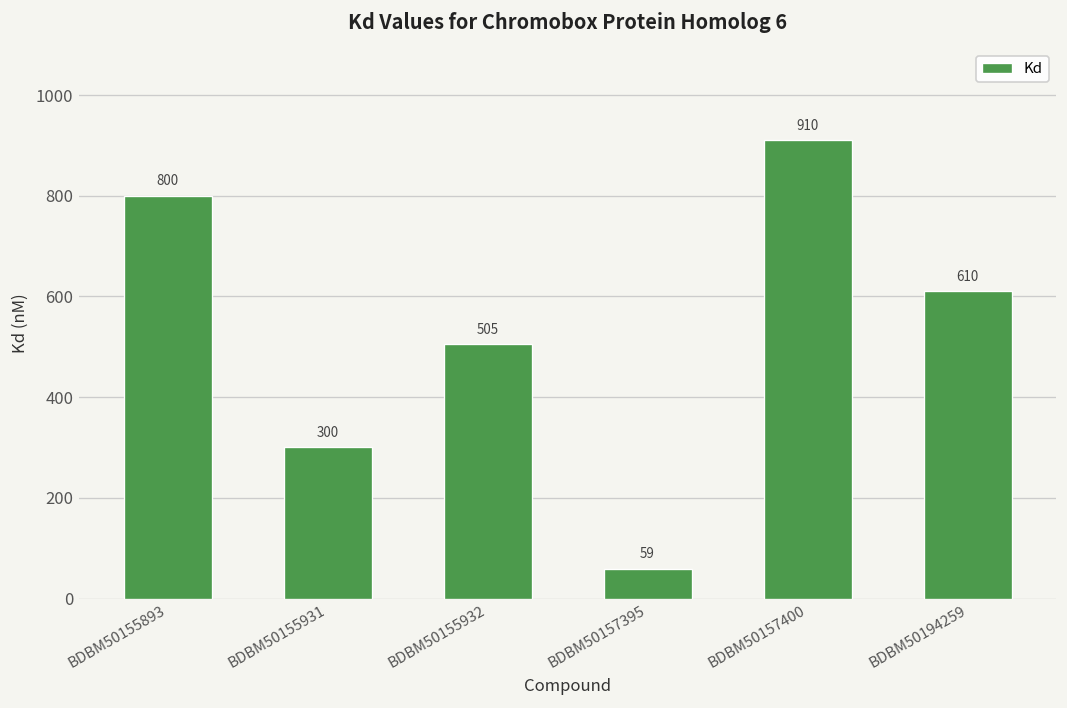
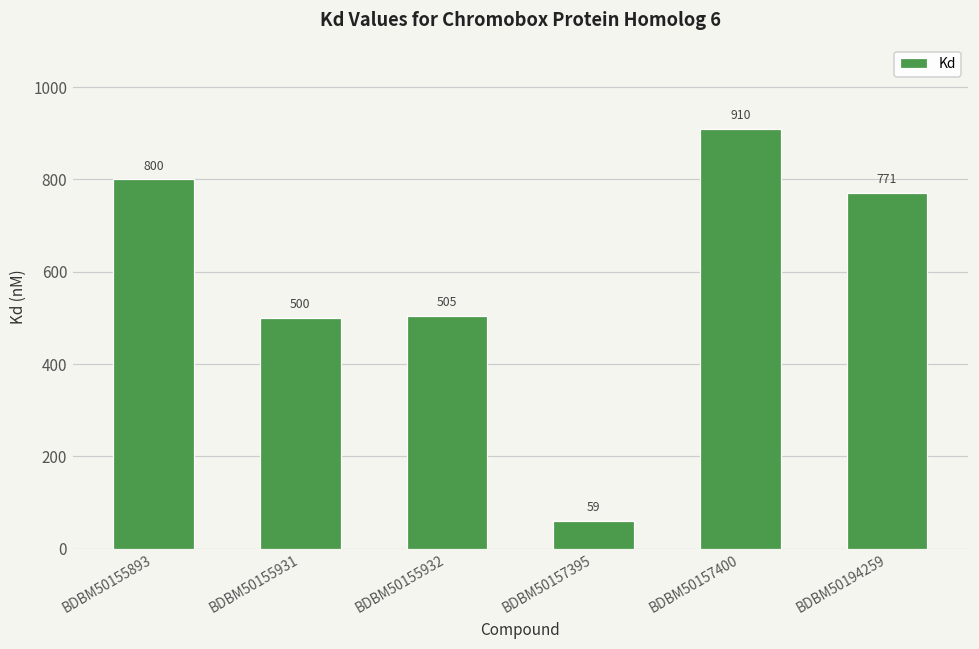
  {
    "BDBM50155893": 800,
-   "BDBM50155931": 300,
+   "BDBM50155931": 500,
    "BDBM50155932": 505,
    "BDBM50157395": 59,
    "BDBM50157400": 910,
-   "BDBM50194259": 610
+   "BDBM50194259": 771
  }
